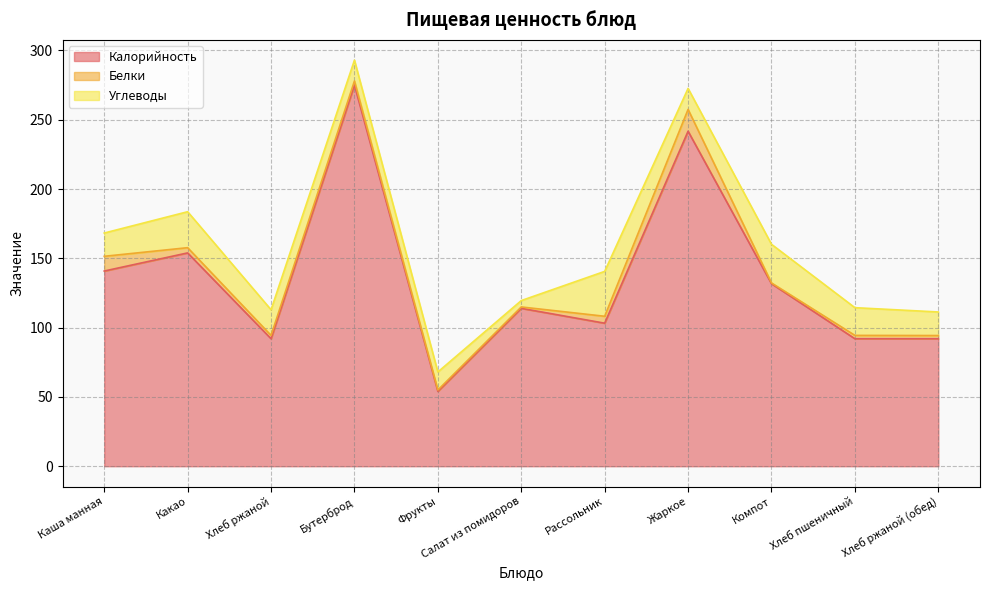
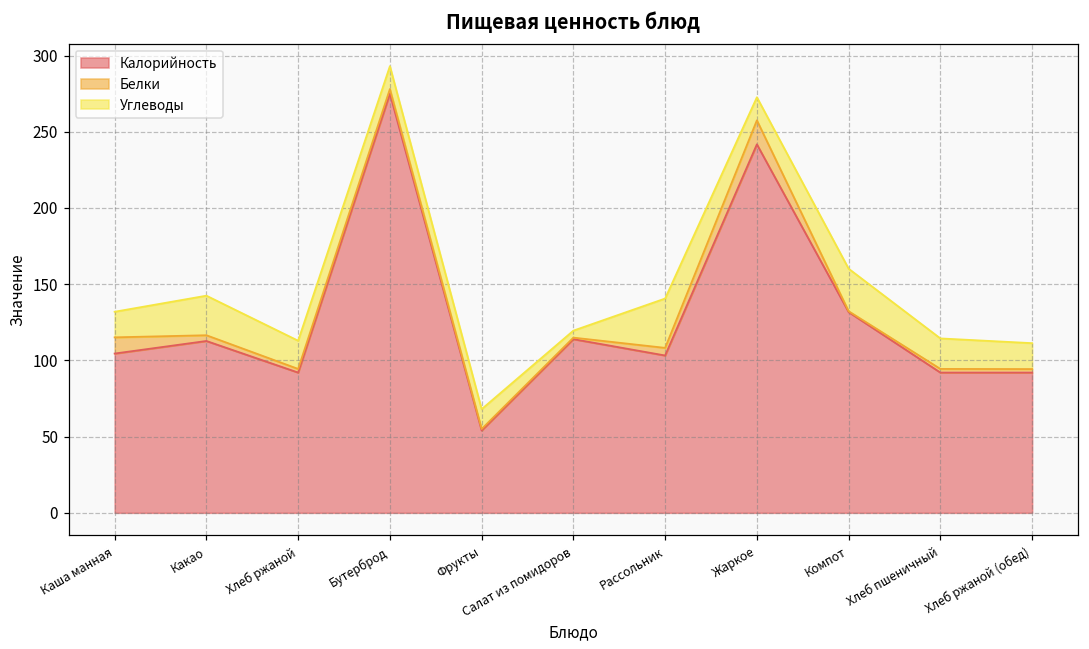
  {
    "Калорийность": {
-     "Каша манная": 141,
-     "Какао": 154,
+     "Каша манная": 104,
+     "Какао": 113,
      "Хлеб ржаной": 92,
      "Бутерброд": 275,
      "Рассольник": 103,
      "Жаркое": 242,
      "Хлеб пшеничный": 92,
      "Хлеб ржаной (обед)": 92
    }
  }
